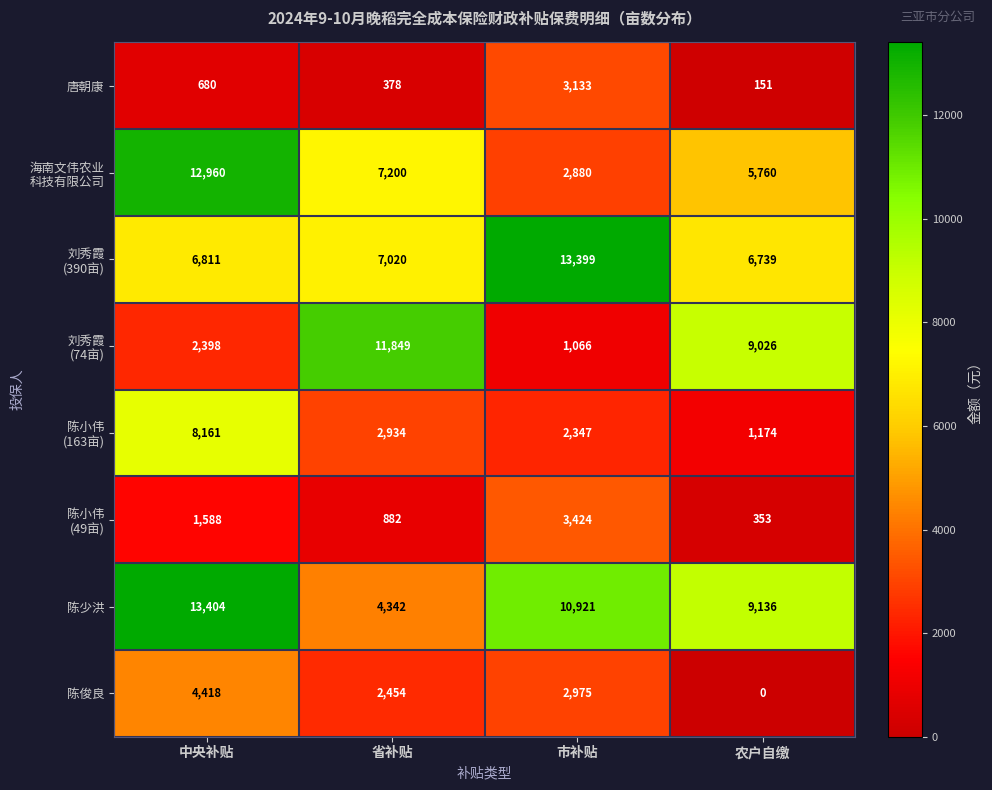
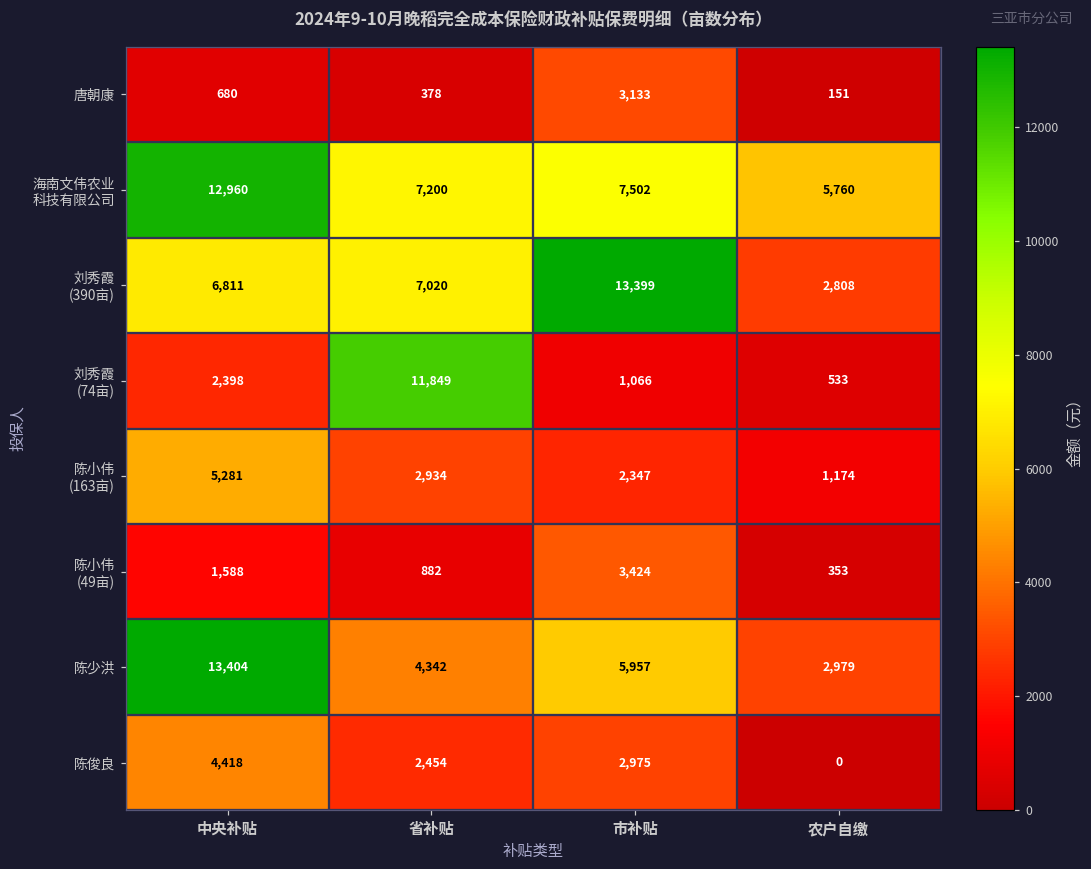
  {
    "唐朝康": {
      "中央补贴": "680",
      "省补贴": "378",
      "市补贴": "3,133",
      "农户自缴": "151"
    },
    "海南文伟农业 科技有限公司": {
      "中央补贴": "12,960",
      "省补贴": "7,200",
-     "市补贴": "2,880",
+     "市补贴": "7,502",
      "农户自缴": "5,760"
    },
    "刘秀霞 (390亩)": {
      "中央补贴": "6,811",
      "省补贴": "7,020",
      "市补贴": "13,399",
-     "农户自缴": "6,739"
+     "农户自缴": "2,808"
    },
    "刘秀霞 (74亩)": {
      "中央补贴": "2,398",
      "省补贴": "11,849",
      "市补贴": "1,066",
-     "农户自缴": "9,026"
+     "农户自缴": "533"
    },
    "陈小伟 (163亩)": {
-     "中央补贴": "8,161",
+     "中央补贴": "5,281",
      "省补贴": "2,934",
      "市补贴": "2,347",
      "农户自缴": "1,174"
    },
    "陈小伟 (49亩)": {
      "中央补贴": "1,588",
      "省补贴": "882",
      "市补贴": "3,424",
      "农户自缴": "353"
    },
    "陈少洪": {
      "中央补贴": "13,404",
      "省补贴": "4,342",
-     "市补贴": "10,921",
-     "农户自缴": "9,136"
+     "市补贴": "5,957",
+     "农户自缴": "2,979"
    },
    "陈俊良": {
      "中央补贴": "4,418",
      "省补贴": "2,454",
      "市补贴": "2,975",
      "农户自缴": "0"
    }
  }
